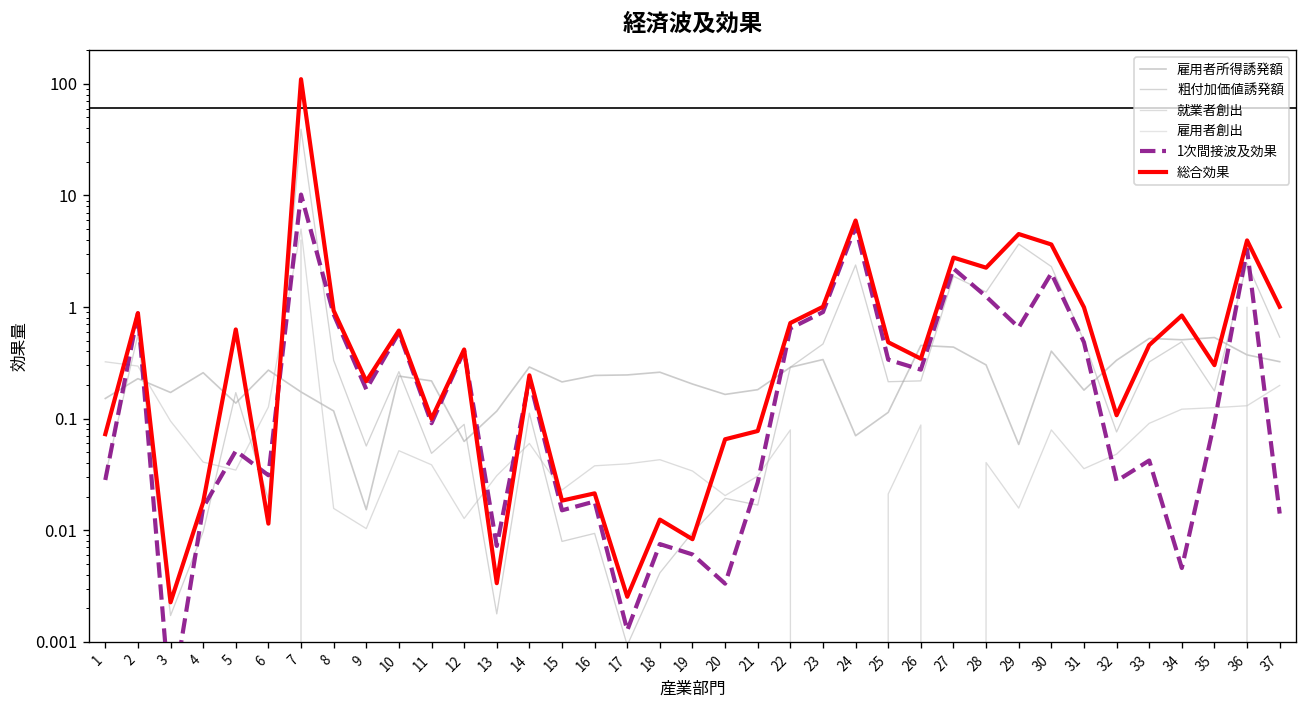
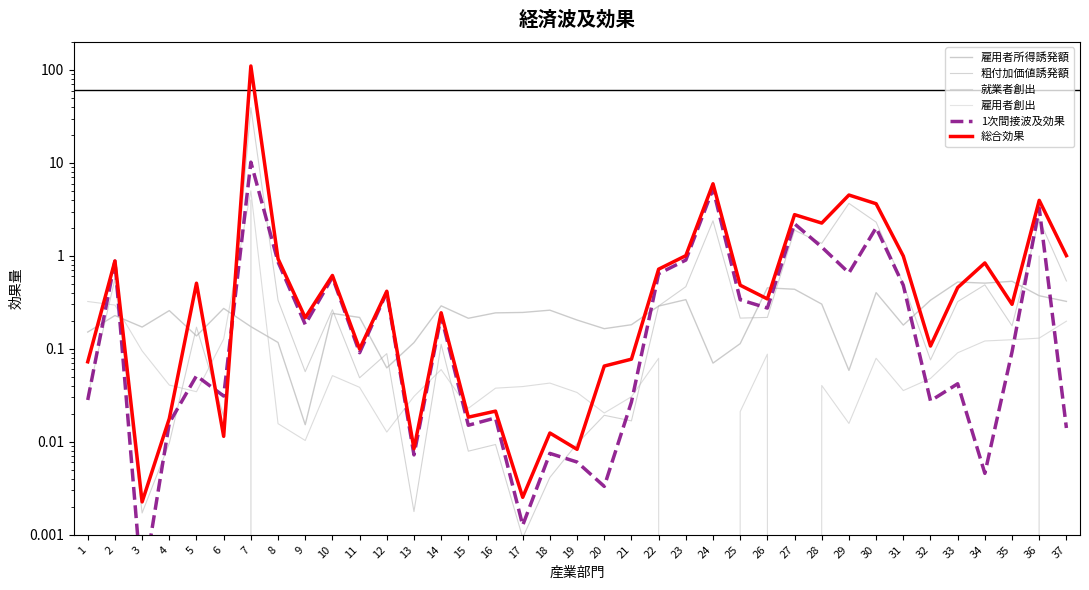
  {
    "1次間接波及効果": {
      "1": 0.028,
      "4": 0.016,
      "5": 0.05,
      "6": 0.031,
      "7": 10,
      "8": 0.9,
      "9": 0.18,
      "11": 0.09,
      "13": 0.007,
      "14": 0.22,
      "15": 0.015,
      "16": 0.018,
      "17": 0.0013,
      "18": 0.008,
      "19": 0.006,
      "20": 0.0033,
      "21": 0.027,
      "22": 0.6,
      "23": 0.9,
      "24": 5,
      "25": 0.34,
      "26": 0.27,
      "27": 2.2,
      "28": 1.2,
      "29": 0.7,
      "30": 2.0,
      "32": 0.028,
      "33": 0.04,
      "34": 0.005,
      "35": 0.09,
      "36": 3.3,
      "37": 0.014
    },
    "総合効果": {
      "1": 0.07,
      "3": 0.0023,
      "4": 0.018,
-     "5": 0.6,
+     "5": 0.5,
      "6": 0.011,
      "7": 110,
      "8": 0.9,
      "9": 0.22,
      "11": 0.10,
-     "13": 0.0034,
+     "13": 0.008,
      "14": 0.24,
      "15": 0.018,
      "16": 0.021,
      "17": 0.0025,
      "18": 0.012,
      "19": 0.008,
      "20": 0.07,
      "21": 0.08,
      "22": 0.7,
      "23": 1.0,
      "24": 6,
      "25": 0.5,
      "26": 0.34,
      "27": 2.8,
      "28": 2.3,
      "29": 5,
      "30": 3.6,
      "31": 1.0,
      "32": 0.11,
      "33": 0.5,
      "34": 0.8,
      "35": 0.30,
      "36": 4.0,
      "37": 1.0
    }
  }
